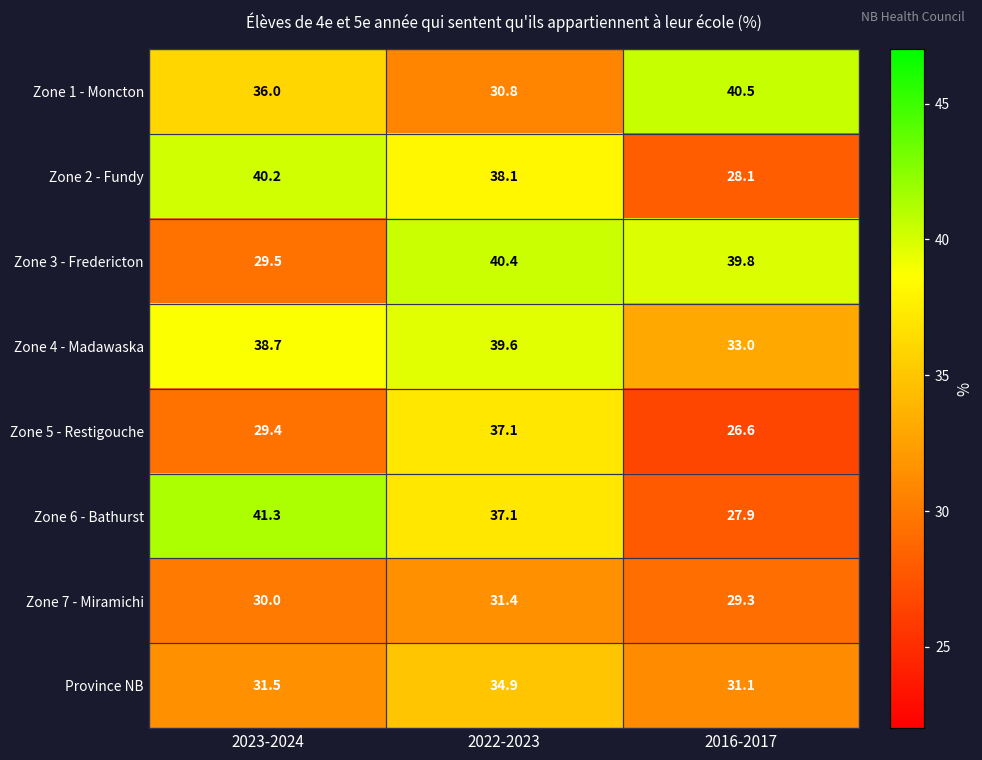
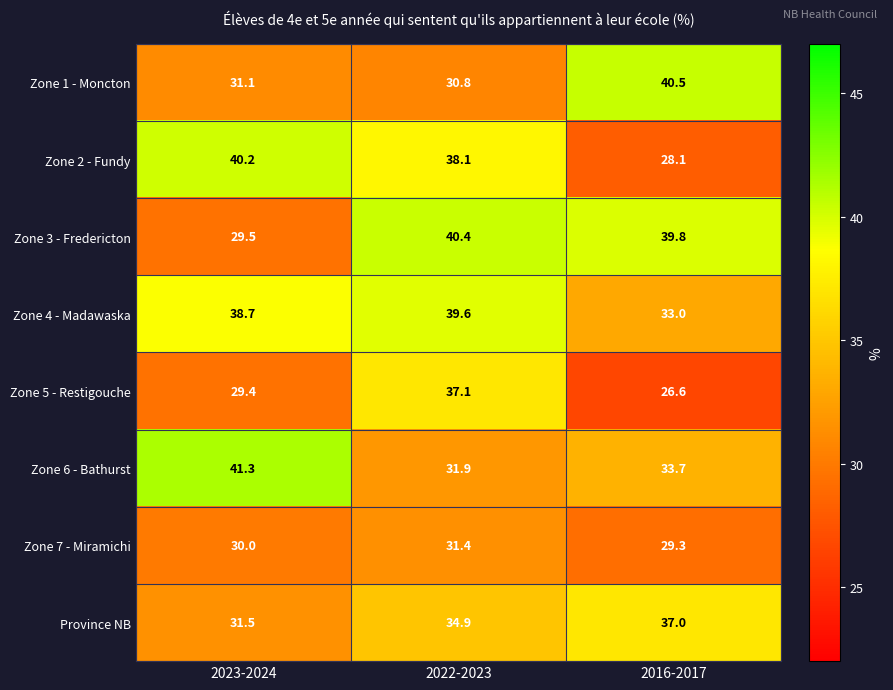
  {
    "Zone 1 - Moncton": {
-     "2023-2024": 36.0,
+     "2023-2024": 31.1,
      "2022-2023": 30.8,
      "2016-2017": 40.5
    },
    "Zone 2 - Fundy": {
      "2023-2024": 40.2,
      "2022-2023": 38.1,
      "2016-2017": 28.1
    },
    "Zone 3 - Fredericton": {
      "2023-2024": 29.5,
      "2022-2023": 40.4,
      "2016-2017": 39.8
    },
    "Zone 4 - Madawaska": {
      "2023-2024": 38.7,
      "2022-2023": 39.6,
      "2016-2017": 33.0
    },
    "Zone 5 - Restigouche": {
      "2023-2024": 29.4,
      "2022-2023": 37.1,
      "2016-2017": 26.6
    },
    "Zone 6 - Bathurst": {
      "2023-2024": 41.3,
-     "2022-2023": 37.1,
-     "2016-2017": 27.9
+     "2022-2023": 31.9,
+     "2016-2017": 33.7
    },
    "Zone 7 - Miramichi": {
      "2023-2024": 30.0,
      "2022-2023": 31.4,
      "2016-2017": 29.3
    },
    "Province NB": {
      "2023-2024": 31.5,
      "2022-2023": 34.9,
-     "2016-2017": 31.1
+     "2016-2017": 37.0
    }
  }
